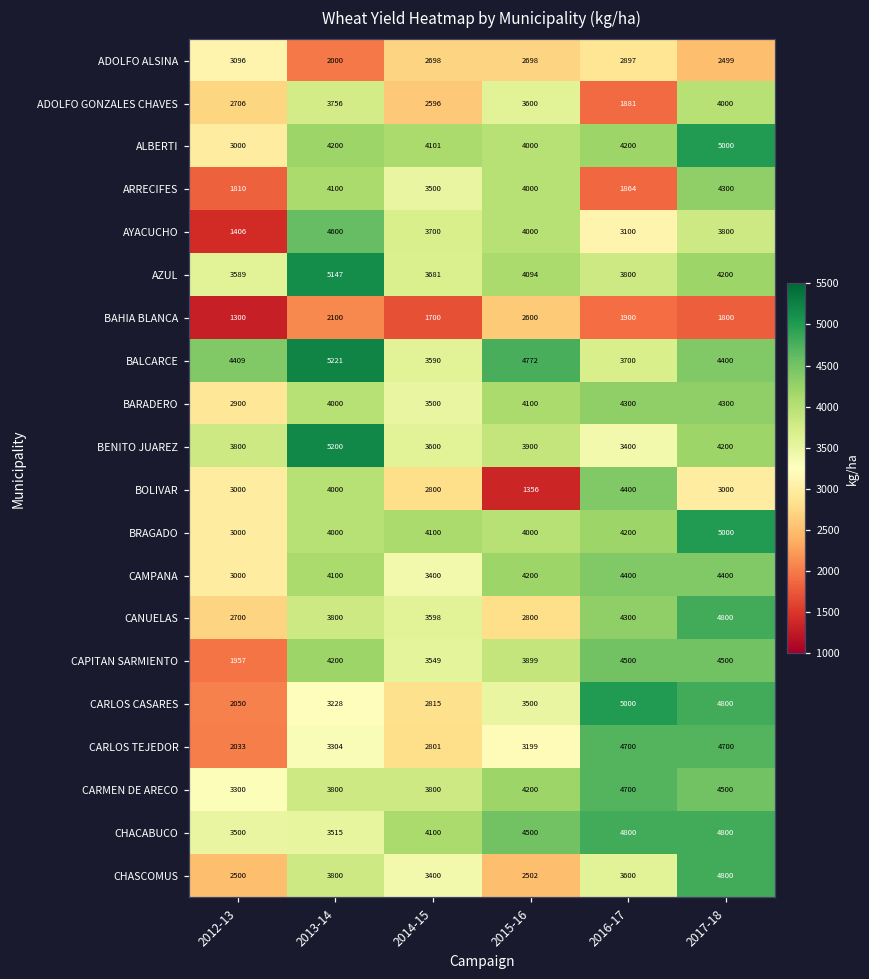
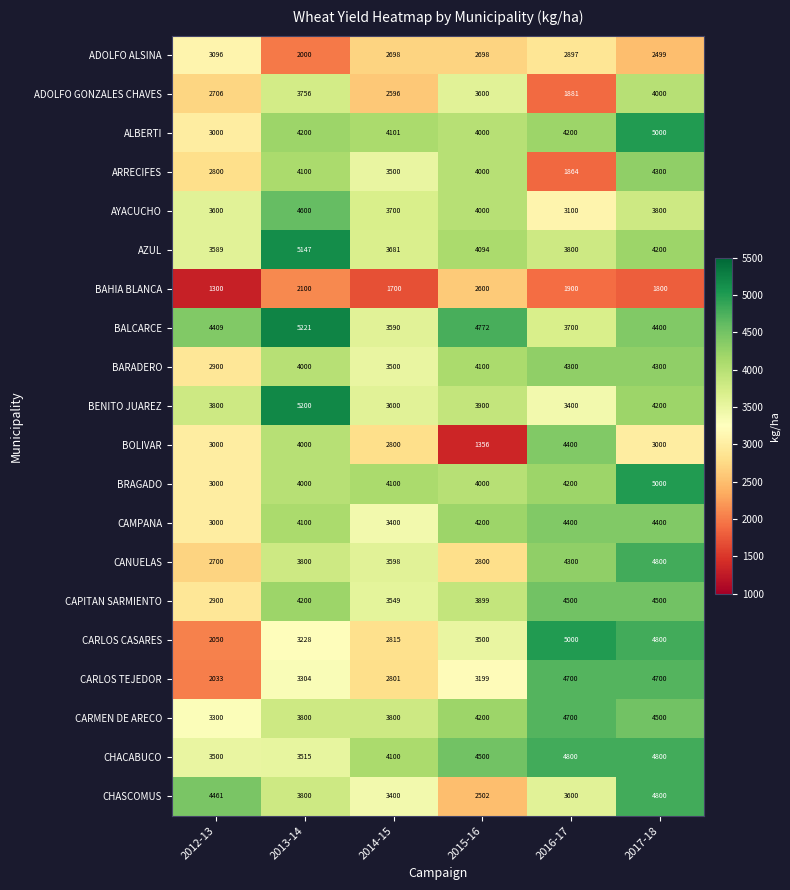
  {
    "ADOLFO ALSINA": {
      "2012-13": 3096,
      "2013-14": 2000,
      "2014-15": 2698,
      "2015-16": 2698,
      "2016-17": 2897,
      "2017-18": 2499
    },
    "ADOLFO GONZALES CHAVES": {
      "2012-13": 2706,
      "2013-14": 3756,
      "2014-15": 2596,
      "2015-16": 3600,
      "2016-17": 1881,
      "2017-18": 4000
    },
    "ALBERTI": {
      "2012-13": 3000,
      "2013-14": 4200,
      "2014-15": 4101,
      "2015-16": 4000,
      "2016-17": 4200,
      "2017-18": 5000
    },
    "ARRECIFES": {
-     "2012-13": 1810,
+     "2012-13": 2800,
      "2013-14": 4100,
      "2014-15": 3500,
      "2015-16": 4000,
      "2016-17": 1864,
      "2017-18": 4300
    },
    "AYACUCHO": {
-     "2012-13": 1406,
+     "2012-13": 3600,
      "2013-14": 4600,
      "2014-15": 3700,
      "2015-16": 4000,
      "2016-17": 3100,
      "2017-18": 3800
    },
    "AZUL": {
      "2012-13": 3589,
      "2013-14": 5147,
      "2014-15": 3681,
      "2015-16": 4094,
      "2016-17": 3800,
      "2017-18": 4200
    },
    "BAHIA BLANCA": {
      "2012-13": 1300,
      "2013-14": 2100,
      "2014-15": 1700,
      "2015-16": 2600,
      "2016-17": 1900,
      "2017-18": 1800
    },
    "BALCARCE": {
      "2012-13": 4409,
      "2013-14": 5221,
      "2014-15": 3590,
      "2015-16": 4772,
      "2016-17": 3700,
      "2017-18": 4400
    },
    "BARADERO": {
      "2012-13": 2900,
      "2013-14": 4000,
      "2014-15": 3500,
      "2015-16": 4100,
      "2016-17": 4300,
      "2017-18": 4300
    },
    "BENITO JUAREZ": {
      "2012-13": 3800,
      "2013-14": 5200,
      "2014-15": 3600,
      "2015-16": 3900,
      "2016-17": 3400,
      "2017-18": 4200
    },
    "BOLIVAR": {
      "2012-13": 3000,
      "2013-14": 4000,
      "2014-15": 2800,
      "2015-16": 1356,
      "2016-17": 4400,
      "2017-18": 3000
    },
    "BRAGADO": {
      "2012-13": 3000,
      "2013-14": 4000,
      "2014-15": 4100,
      "2015-16": 4000,
      "2016-17": 4200,
      "2017-18": 5000
    },
    "CAMPANA": {
      "2012-13": 3000,
      "2013-14": 4100,
      "2014-15": 3400,
      "2015-16": 4200,
      "2016-17": 4400,
      "2017-18": 4400
    },
    "CANUELAS": {
      "2012-13": 2700,
      "2013-14": 3800,
      "2014-15": 3598,
      "2015-16": 2800,
      "2016-17": 4300,
      "2017-18": 4800
    },
    "CAPITAN SARMIENTO": {
-     "2012-13": 1957,
+     "2012-13": 2900,
      "2013-14": 4200,
      "2014-15": 3549,
      "2015-16": 3899,
      "2016-17": 4500,
      "2017-18": 4500
    },
    "CARLOS CASARES": {
      "2012-13": 2050,
      "2013-14": 3228,
      "2014-15": 2815,
      "2015-16": 3500,
      "2016-17": 5000,
      "2017-18": 4800
    },
    "CARLOS TEJEDOR": {
      "2012-13": 2033,
      "2013-14": 3304,
      "2014-15": 2801,
      "2015-16": 3199,
      "2016-17": 4700,
      "2017-18": 4700
    },
    "CARMEN DE ARECO": {
      "2012-13": 3300,
      "2013-14": 3800,
      "2014-15": 3800,
      "2015-16": 4200,
      "2016-17": 4700,
      "2017-18": 4500
    },
    "CHACABUCO": {
      "2012-13": 3500,
      "2013-14": 3515,
      "2014-15": 4100,
      "2015-16": 4500,
      "2016-17": 4800,
      "2017-18": 4800
    },
    "CHASCOMUS": {
-     "2012-13": 2500,
+     "2012-13": 4461,
      "2013-14": 3800,
      "2014-15": 3400,
      "2015-16": 2502,
      "2016-17": 3600,
      "2017-18": 4800
    }
  }
